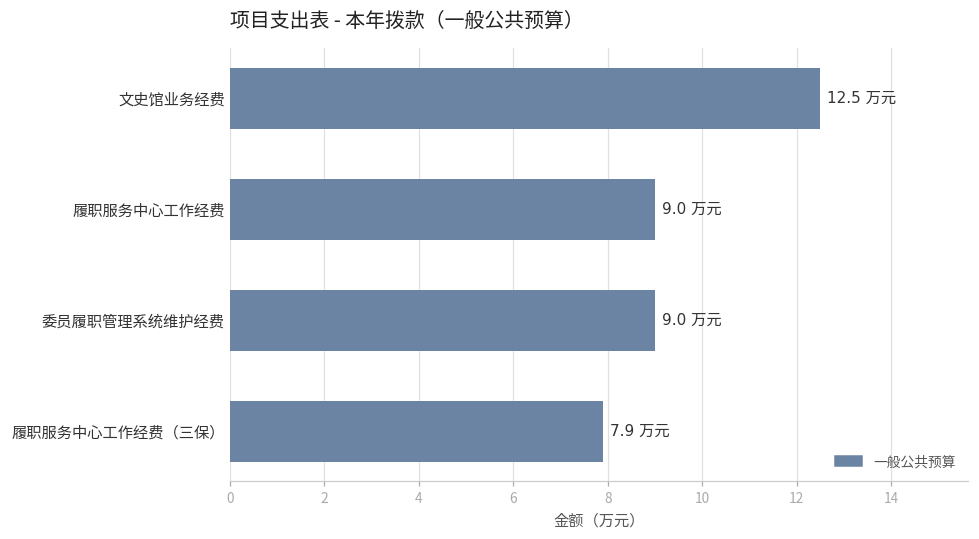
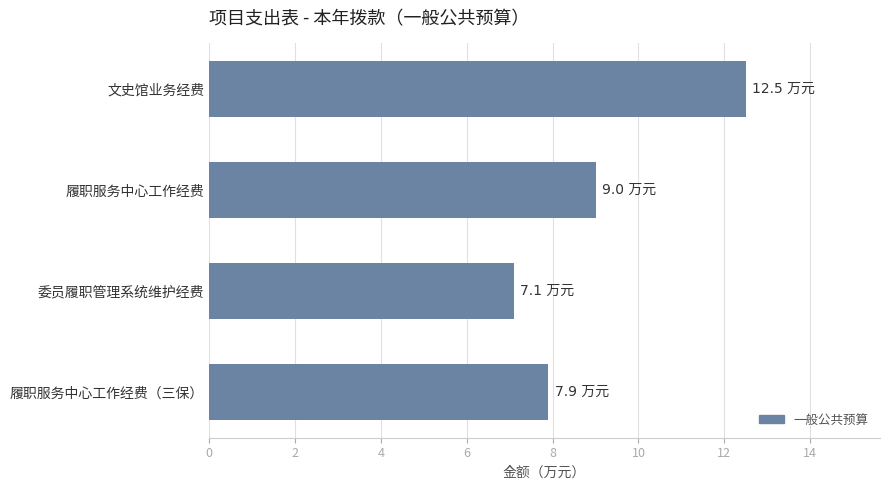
  {
    "文史馆业务经费": 12.5,
    "履职服务中心工作经费": 9.0,
-   "委员履职管理系统维护经费": 9.0,
+   "委员履职管理系统维护经费": 7.1,
    "履职服务中心工作经费（三保）": 7.9
  }
